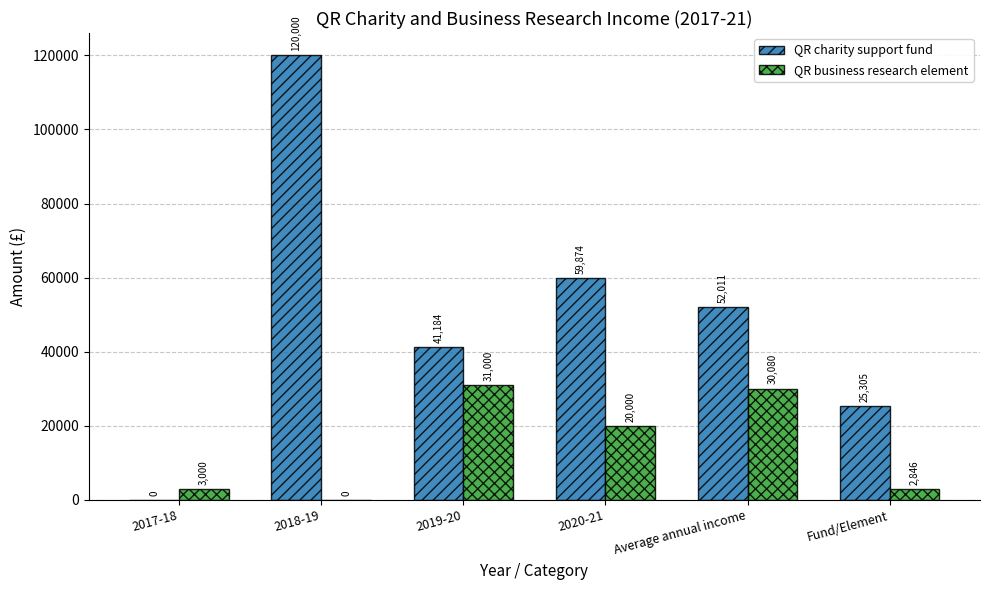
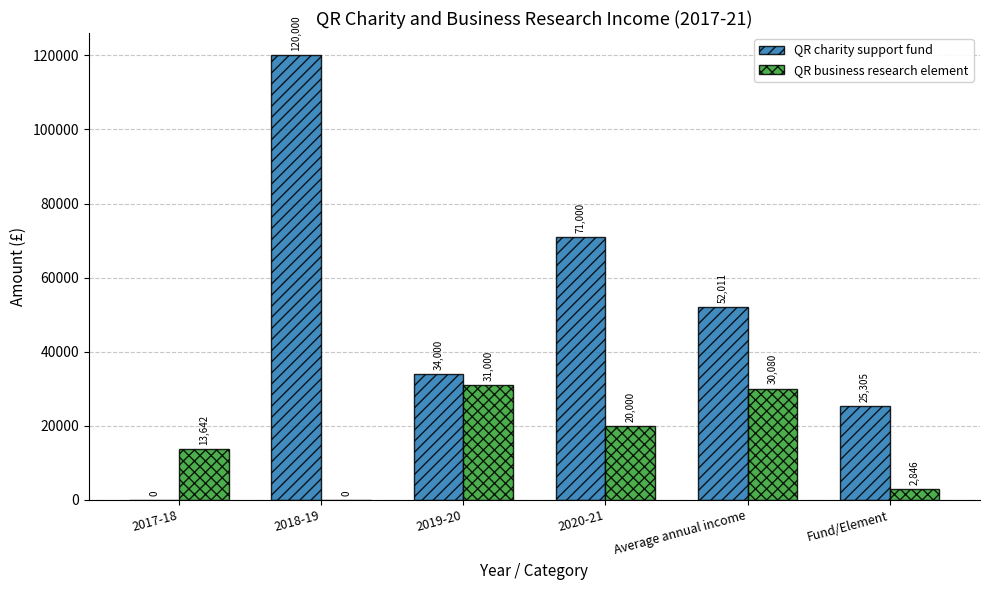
  {
    "QR charity support fund": {
      "2017-18": "0",
      "2018-19": "120,000",
-     "2019-20": "41,184",
-     "2020-21": "59,874",
+     "2019-20": "34,000",
+     "2020-21": "71,000",
      "Average annual income": "52,011",
      "Fund/Element": "25,305"
    },
    "QR business research element": {
-     "2017-18": "3,000",
+     "2017-18": "13,642",
      "2018-19": "0",
      "2019-20": "31,000",
      "2020-21": "20,000",
      "Average annual income": "30,080",
      "Fund/Element": "2,846"
    }
  }
